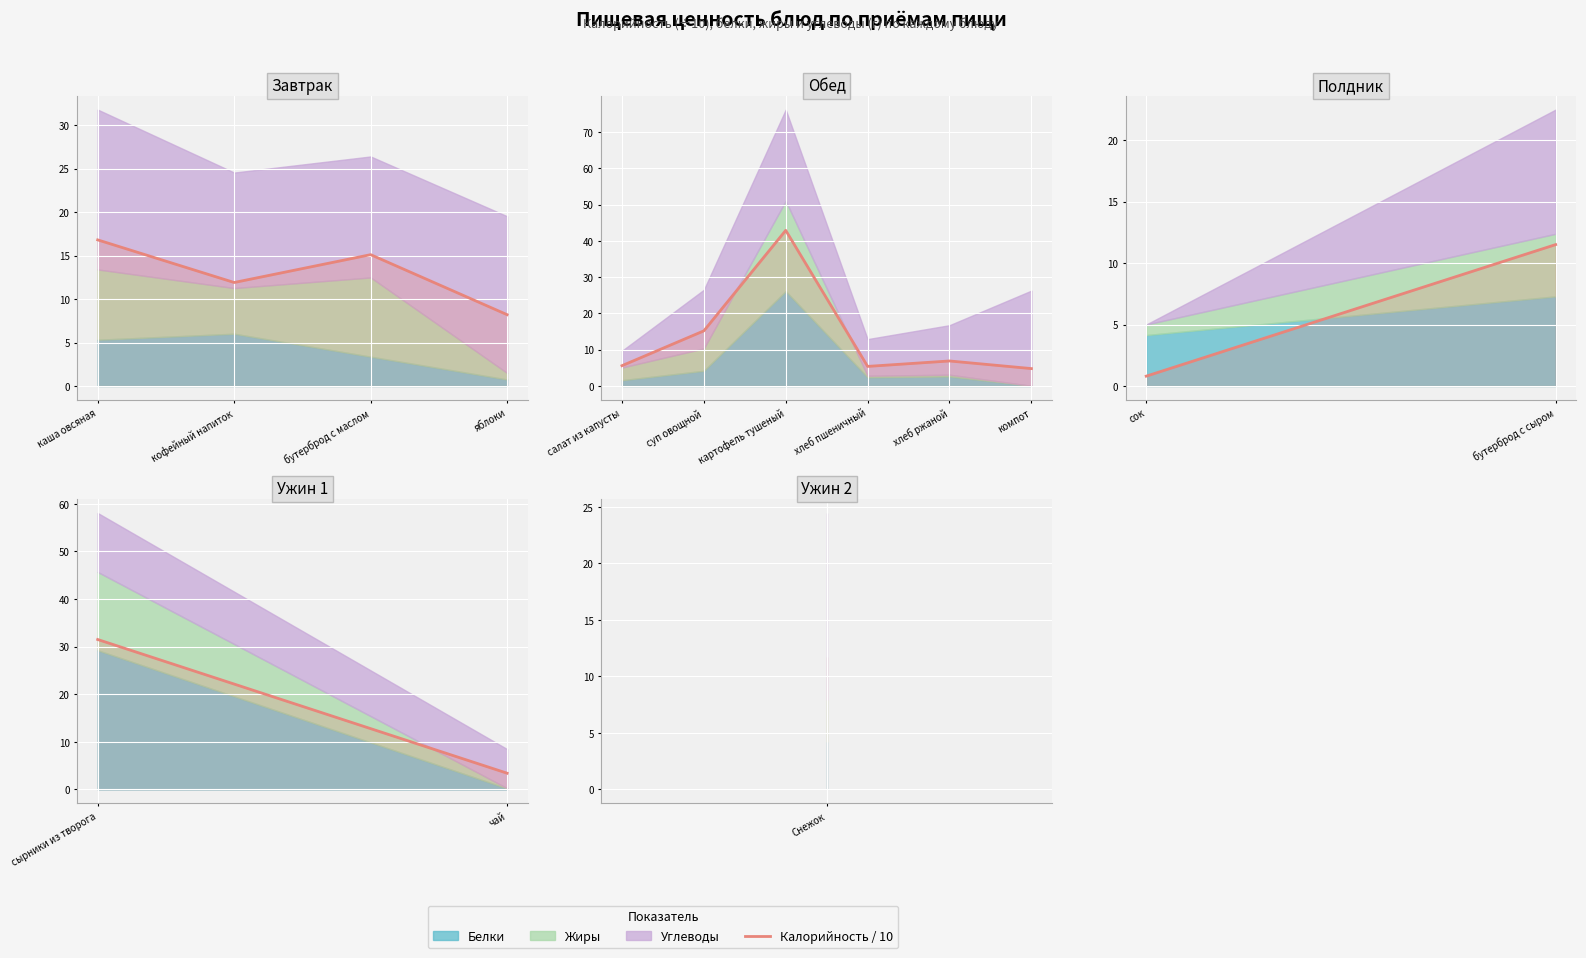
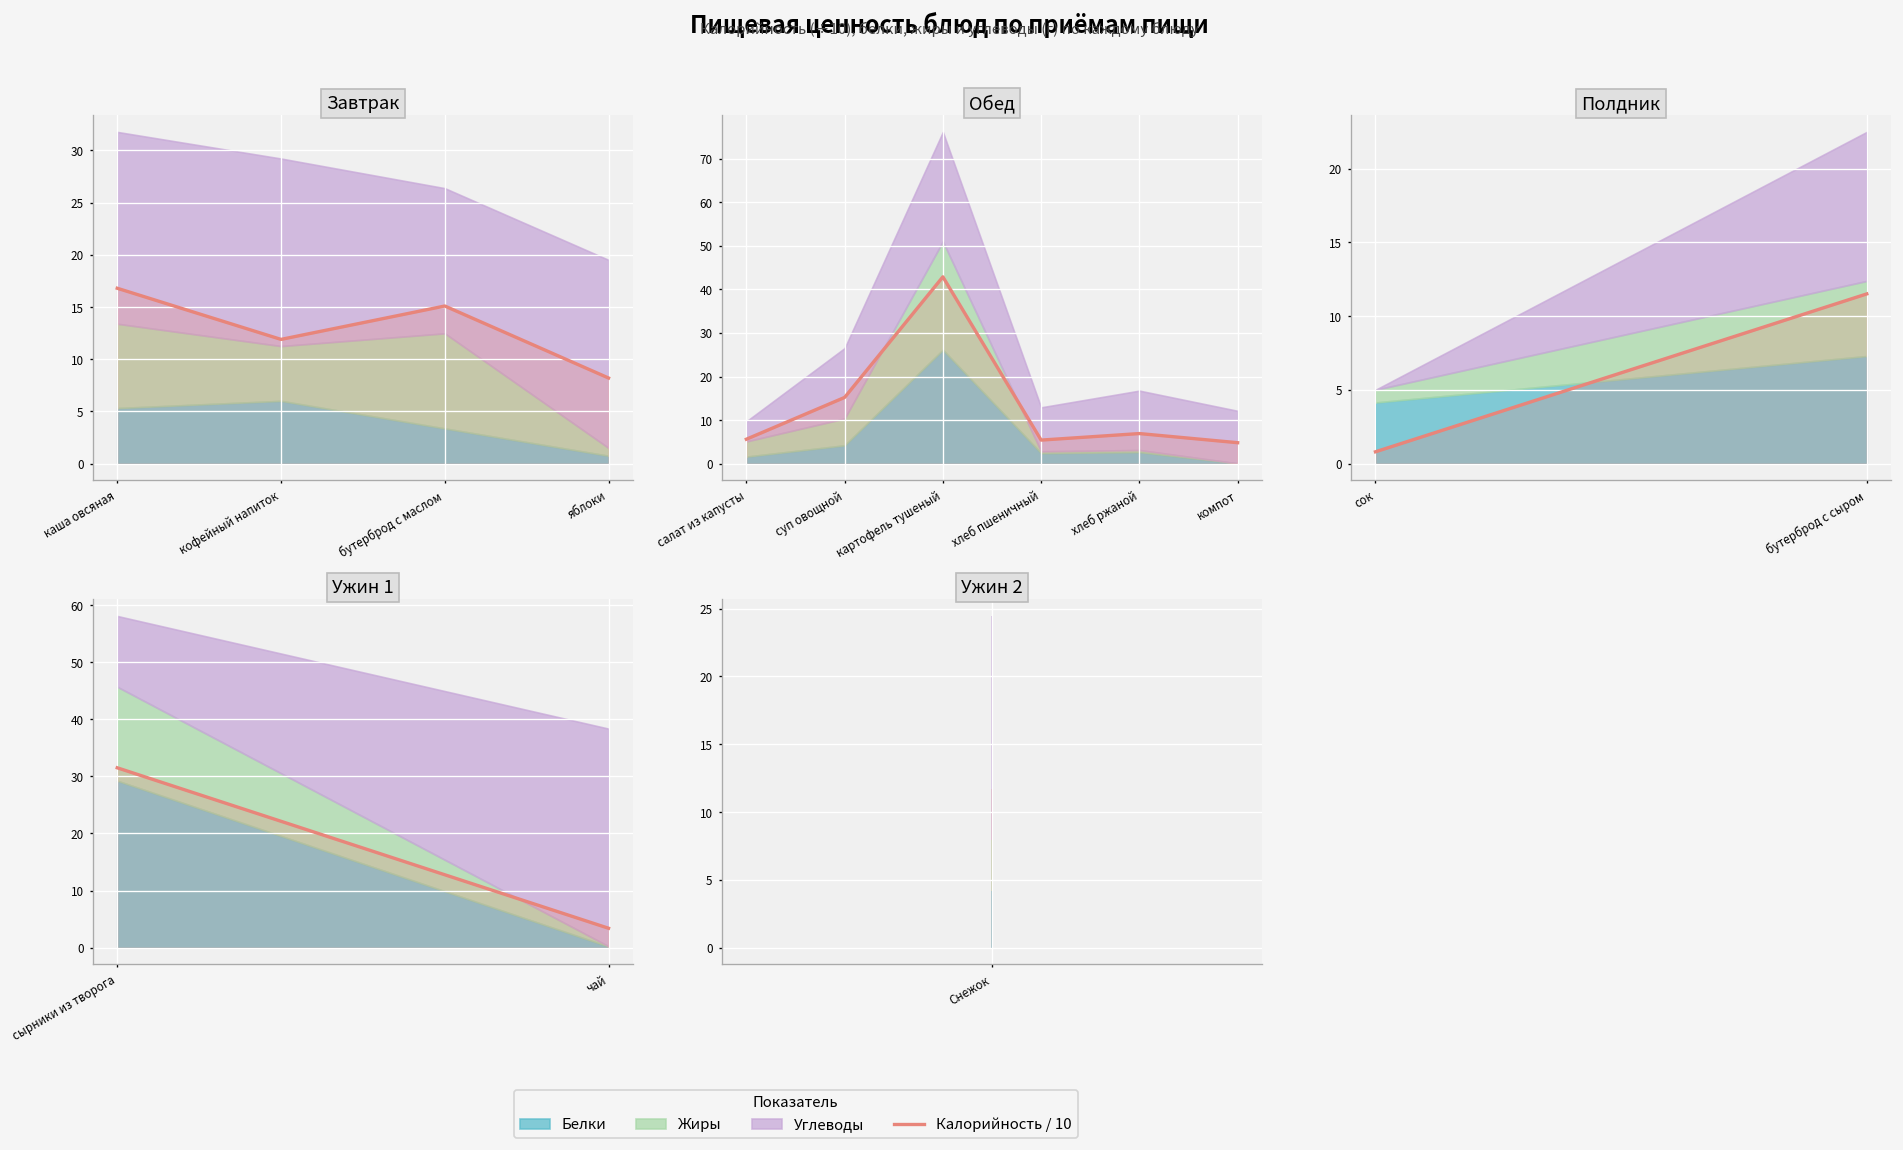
  {
    "Завтрак": {
      "Белки": {
        "каша овсяная": 5,
        "кофейный напиток": 6,
        "бутерброд с маслом": 3,
        "яблоки": 1
      },
      "Жиры": {
        "каша овсяная": 8,
        "кофейный напиток": 5,
        "бутерброд с маслом": 9,
        "яблоки": 1
      },
      "Углеводы": {
        "каша овсяная": 18,
-       "кофейный напиток": 13,
+       "кофейный напиток": 18,
        "бутерброд с маслом": 14,
        "яблоки": 18
      },
      "Калорийность / 10": {
        "каша овсяная": 17,
        "кофейный напиток": 12,
        "бутерброд с маслом": 15,
        "яблоки": 8
      }
    },
    "Обед": {
      "Белки": {
        "салат из капусты": 2,
        "суп овощной": 4,
        "картофель тушеный": 26
      },
      "Жиры": {
        "суп овощной": 6,
        "картофель тушеный": 25
      },
      "Углеводы": {
        "салат из капусты": 5,
        "суп овощной": 16,
        "картофель тушеный": 25,
        "хлеб пшеничный": 10,
        "хлеб ржаной": 14,
-       "компот": 26
+       "компот": 12
      },
      "Калорийность / 10": {
        "суп овощной": 15,
        "картофель тушеный": 43,
        "хлеб пшеничный": 5,
        "хлеб ржаной": 7,
        "компот": 5
      }
    },
    "Полдник": {
      "Калорийность / 10": {
        "сок": 0.8,
        "бутерброд с сыром": 11.5
      },
      "Белки": {
        "сок": 4.1,
        "бутерброд с сыром": 7.3
      },
      "Жиры": {
        "бутерброд с сыром": 5.1
      },
      "Углеводы": {
        "бутерброд с сыром": 10.1
      }
    },
    "Ужин 1": {
      "Белки": {
        "сырники из творога": 29
      },
      "Жиры": {
        "сырники из творога": 16
      },
      "Углеводы": {
        "сырники из творога": 12,
-       "чай": 8
+       "чай": 38
      },
      "Калорийность / 10": {
        "сырники из творога": 32,
        "чай": 3
      }
    },
    "Ужин 2": {
      "Снежок": 11.7
    }
  }
